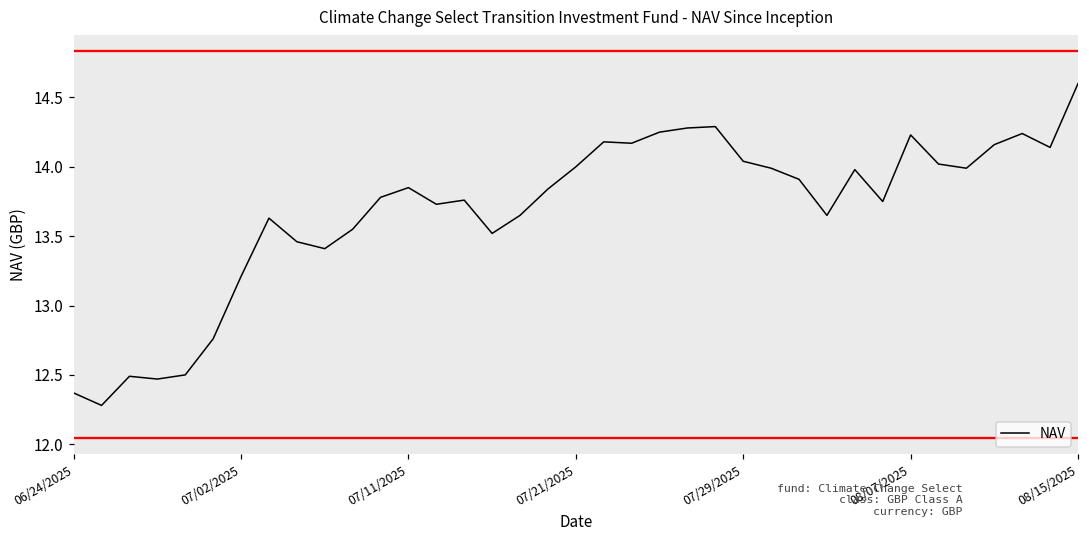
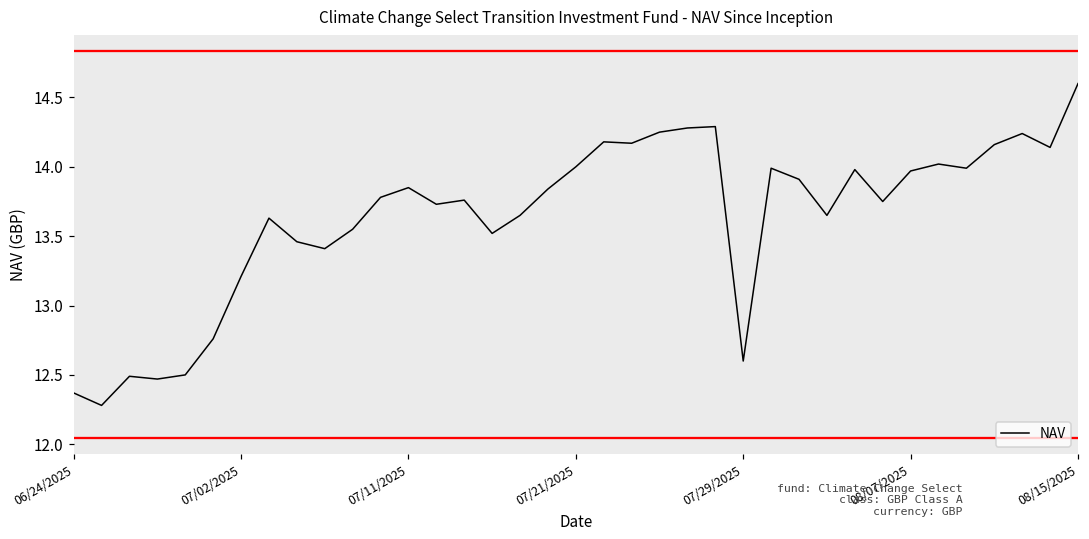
  {
    "06/24/2025": 12.37,
    "07/02/2025": 13.21,
    "07/11/2025": 13.85,
    "07/21/2025": 14.00,
-   "07/29/2025": 14.04,
-   "08/07/2025": 14.23,
+   "07/29/2025": 12.60,
+   "08/07/2025": 13.97,
    "08/15/2025": 14.60
  }
